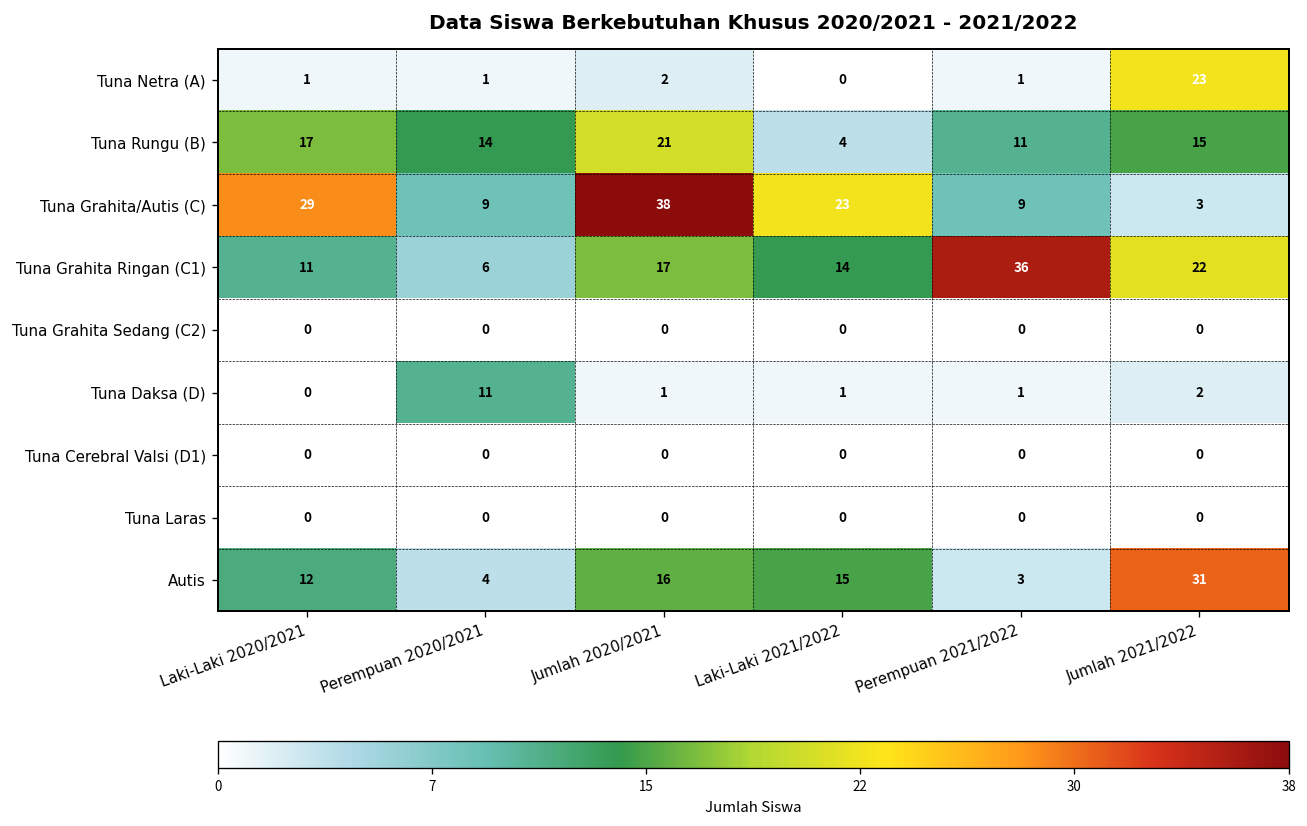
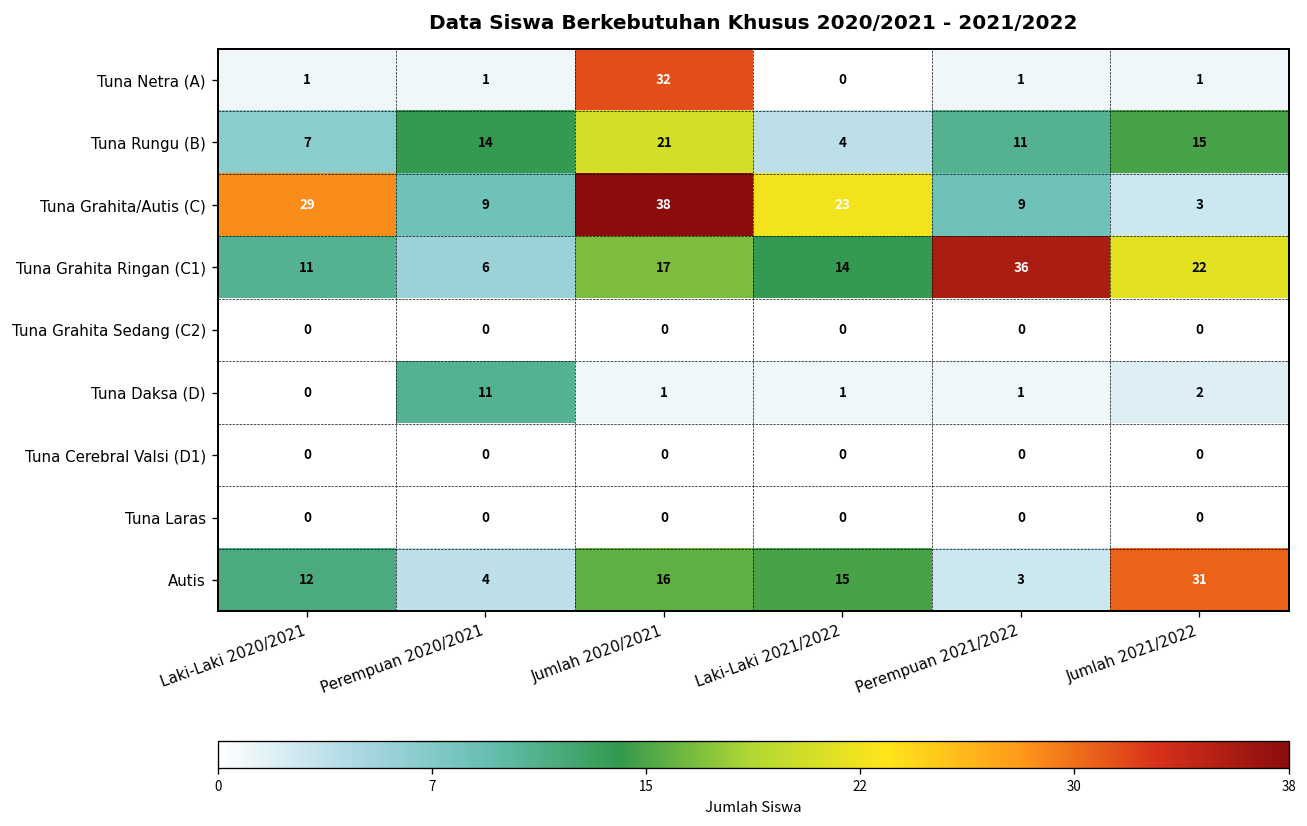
  {
    "Tuna Netra (A)": {
      "Laki-Laki 2020/2021": 1,
      "Perempuan 2020/2021": 1,
-     "Jumlah 2020/2021": 2,
+     "Jumlah 2020/2021": 32,
      "Laki-Laki 2021/2022": 0,
      "Perempuan 2021/2022": 1,
-     "Jumlah 2021/2022": 23
+     "Jumlah 2021/2022": 1
    },
    "Tuna Rungu (B)": {
-     "Laki-Laki 2020/2021": 17,
+     "Laki-Laki 2020/2021": 7,
      "Perempuan 2020/2021": 14,
      "Jumlah 2020/2021": 21,
      "Laki-Laki 2021/2022": 4,
      "Perempuan 2021/2022": 11,
      "Jumlah 2021/2022": 15
    },
    "Tuna Grahita/Autis (C)": {
      "Laki-Laki 2020/2021": 29,
      "Perempuan 2020/2021": 9,
      "Jumlah 2020/2021": 38,
      "Laki-Laki 2021/2022": 23,
      "Perempuan 2021/2022": 9,
      "Jumlah 2021/2022": 3
    },
    "Tuna Grahita Ringan (C1)": {
      "Laki-Laki 2020/2021": 11,
      "Perempuan 2020/2021": 6,
      "Jumlah 2020/2021": 17,
      "Laki-Laki 2021/2022": 14,
      "Perempuan 2021/2022": 36,
      "Jumlah 2021/2022": 22
    },
    "Tuna Grahita Sedang (C2)": {
      "Laki-Laki 2020/2021": 0,
      "Perempuan 2020/2021": 0,
      "Jumlah 2020/2021": 0,
      "Laki-Laki 2021/2022": 0,
      "Perempuan 2021/2022": 0,
      "Jumlah 2021/2022": 0
    },
    "Tuna Daksa (D)": {
      "Laki-Laki 2020/2021": 0,
      "Perempuan 2020/2021": 11,
      "Jumlah 2020/2021": 1,
      "Laki-Laki 2021/2022": 1,
      "Perempuan 2021/2022": 1,
      "Jumlah 2021/2022": 2
    },
    "Tuna Cerebral Valsi (D1)": {
      "Laki-Laki 2020/2021": 0,
      "Perempuan 2020/2021": 0,
      "Jumlah 2020/2021": 0,
      "Laki-Laki 2021/2022": 0,
      "Perempuan 2021/2022": 0,
      "Jumlah 2021/2022": 0
    },
    "Tuna Laras": {
      "Laki-Laki 2020/2021": 0,
      "Perempuan 2020/2021": 0,
      "Jumlah 2020/2021": 0,
      "Laki-Laki 2021/2022": 0,
      "Perempuan 2021/2022": 0,
      "Jumlah 2021/2022": 0
    },
    "Autis": {
      "Laki-Laki 2020/2021": 12,
      "Perempuan 2020/2021": 4,
      "Jumlah 2020/2021": 16,
      "Laki-Laki 2021/2022": 15,
      "Perempuan 2021/2022": 3,
      "Jumlah 2021/2022": 31
    }
  }
